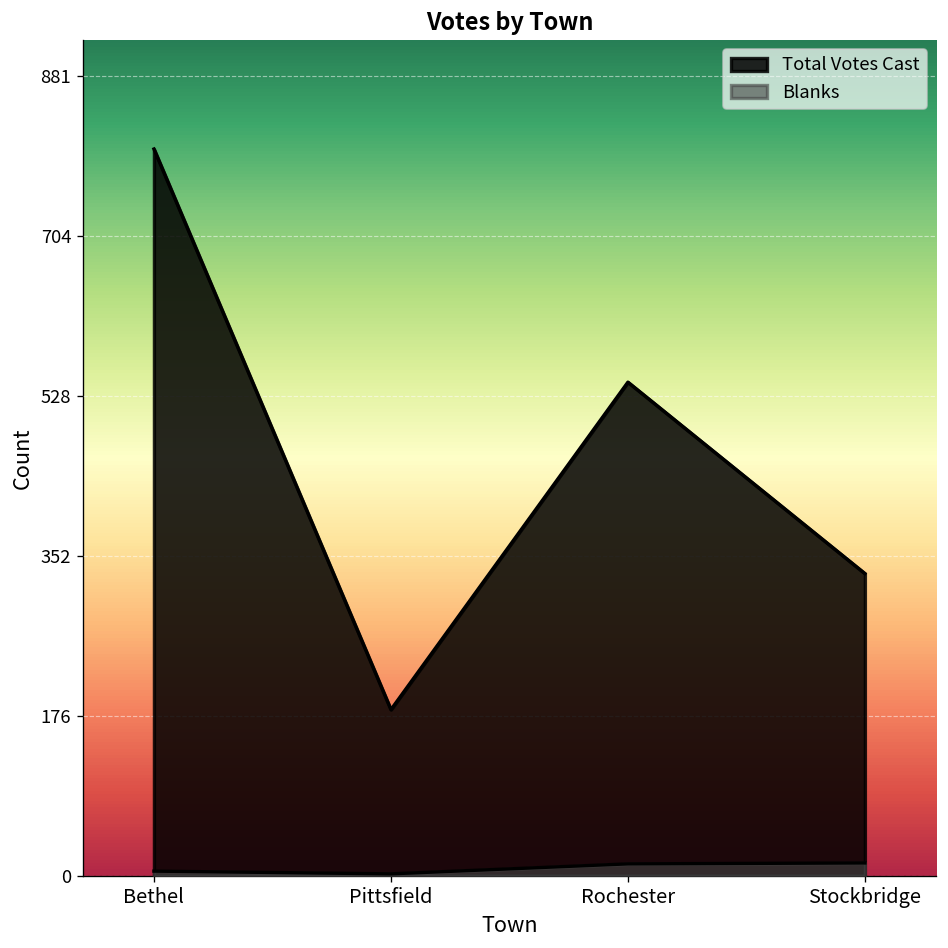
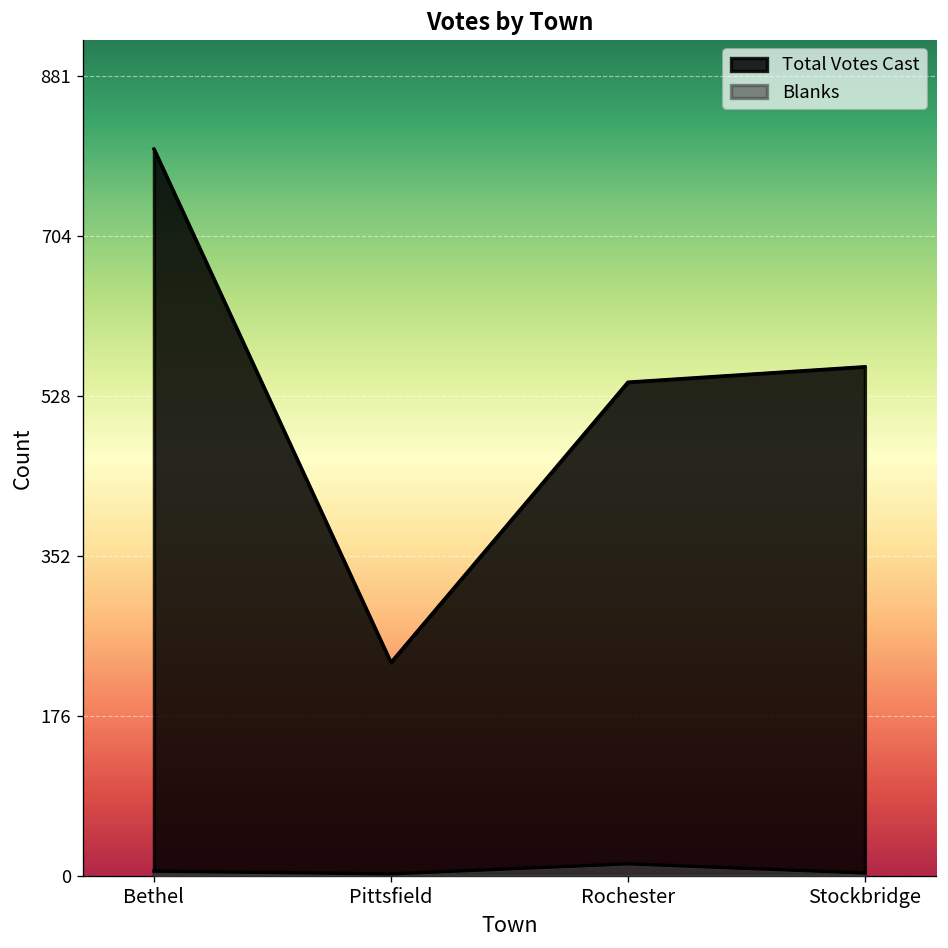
  {
    "Total Votes Cast": {
      "Bethel": 800,
-     "Pittsfield": 180,
+     "Pittsfield": 240,
      "Rochester": 540,
-     "Stockbridge": 330
+     "Stockbridge": 560
    },
    "Blanks": {
      "Bethel": 10,
      "Pittsfield": 0,
      "Rochester": 10,
-     "Stockbridge": 10
+     "Stockbridge": 0
    }
  }
